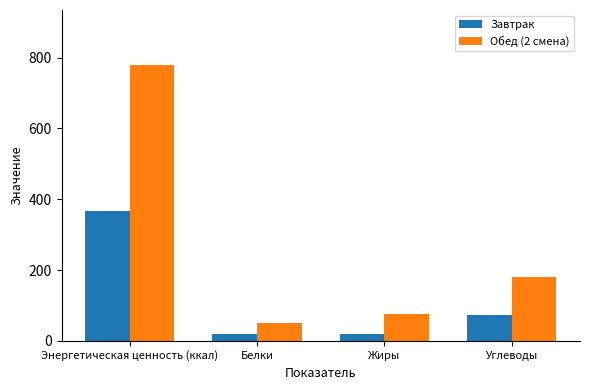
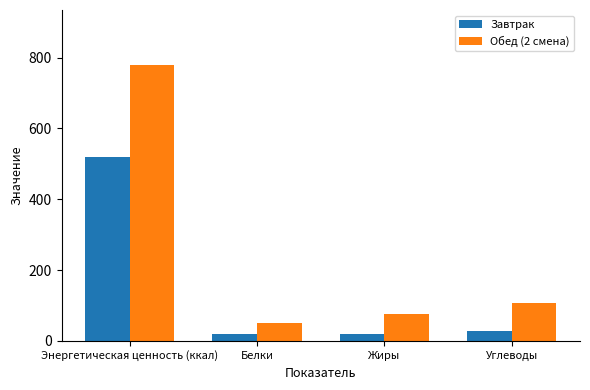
  {
    "Завтрак": {
-     "Энергетическая ценность (ккал)": 370,
+     "Энергетическая ценность (ккал)": 520,
      "Белки": 20,
      "Жиры": 20,
-     "Углеводы": 70
+     "Углеводы": 30
    },
    "Обед (2 смена)": {
      "Энергетическая ценность (ккал)": 780,
      "Белки": 50,
      "Жиры": 80,
-     "Углеводы": 180
+     "Углеводы": 110
    }
  }
